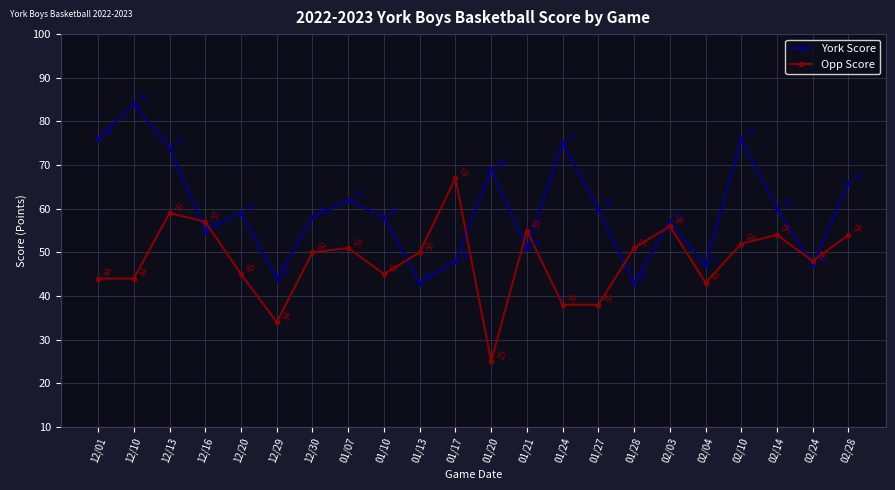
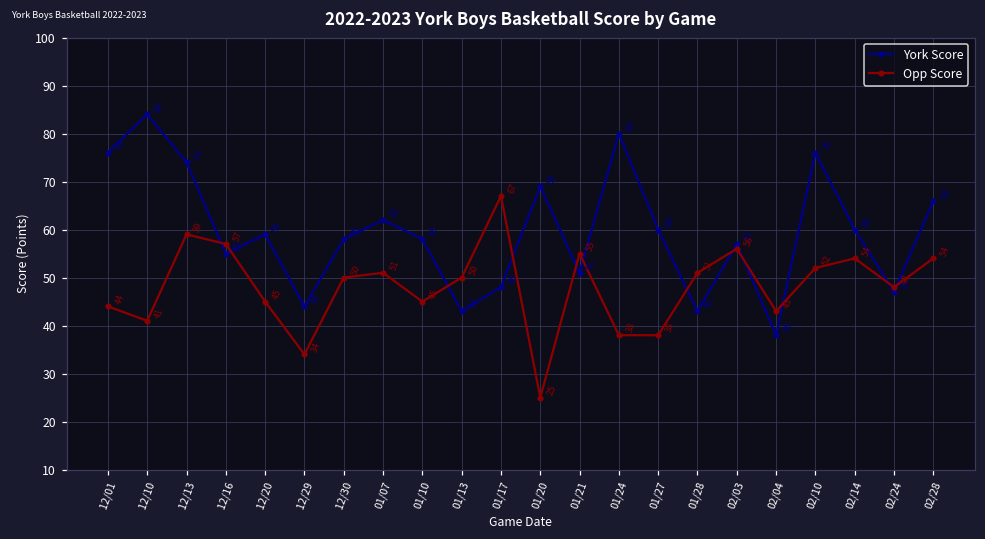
  {
    "York Score": {
      "12/01": 76,
      "12/10": 84,
      "12/13": 74,
      "12/20": 59,
      "12/29": 44,
      "12/30": 58,
      "01/07": 62,
      "01/10": 58,
      "01/13": 43,
      "01/17": 48,
      "01/20": 69,
      "01/21": 51,
-     "01/24": 75,
+     "01/24": 80,
      "01/27": 60,
      "01/28": 43,
-     "02/04": 47,
+     "02/04": 38,
      "02/10": 76,
      "02/14": 60,
      "02/28": 66
    },
    "Opp Score": {
      "12/01": 44,
-     "12/10": 44,
+     "12/10": 41,
      "12/13": 59,
      "12/20": 45,
      "12/29": 34,
      "12/30": 50,
      "01/07": 51,
      "01/10": 45,
      "01/13": 50,
      "01/17": 67,
      "01/20": 25,
      "01/21": 55,
      "01/24": 38,
      "01/27": 38,
      "01/28": 51,
      "02/04": 43,
      "02/10": 52,
      "02/14": 54,
      "02/28": 54
    }
  }
